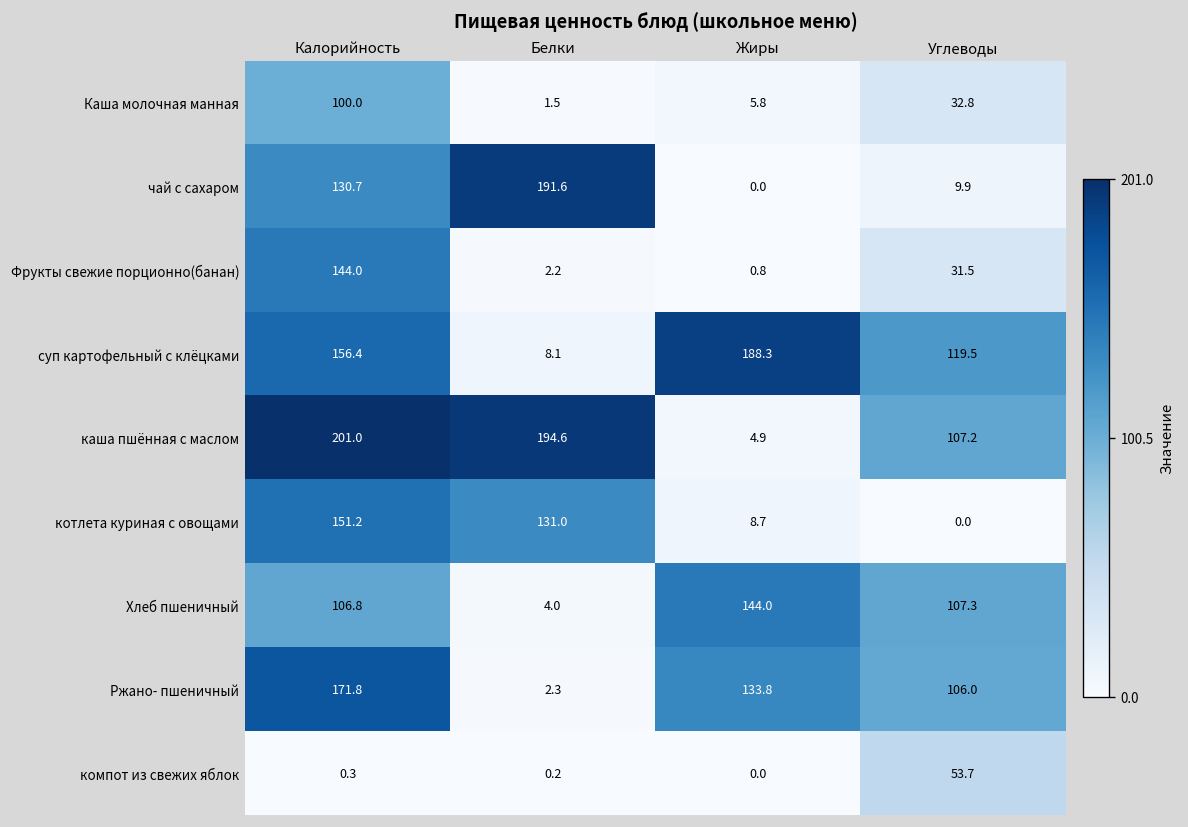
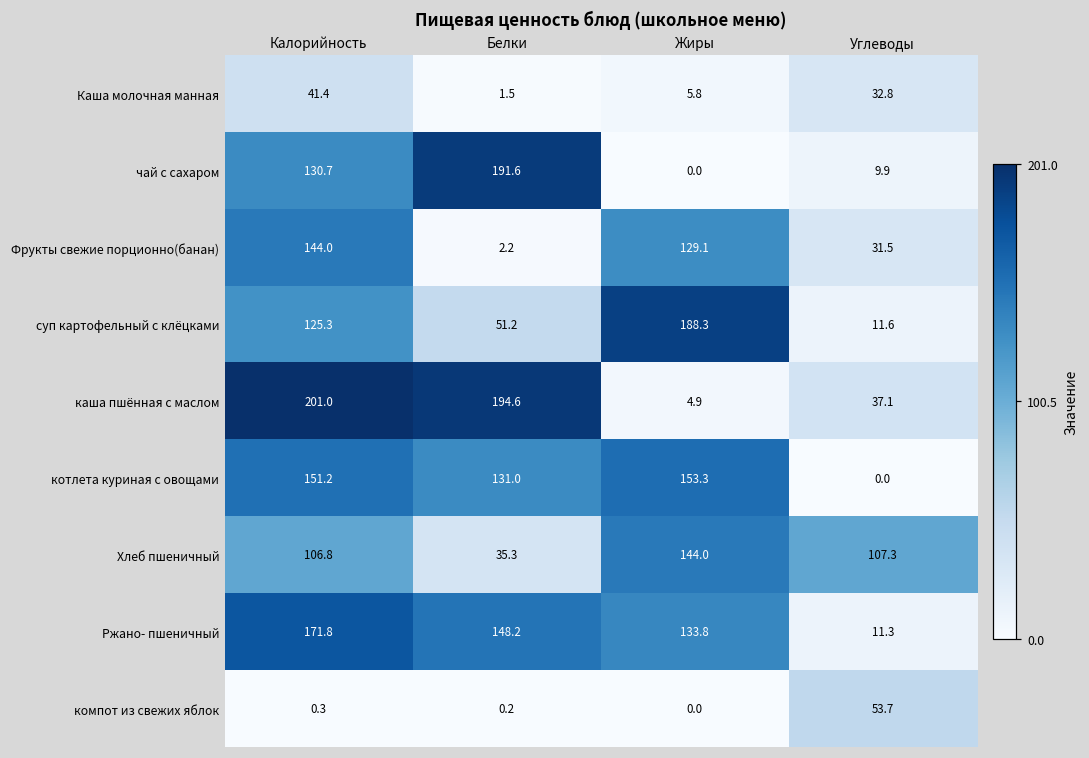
  {
    "Каша молочная манная": {
-     "Калорийность": 100.0,
+     "Калорийность": 41.4,
      "Белки": 1.5,
      "Жиры": 5.8,
      "Углеводы": 32.8
    },
    "чай с сахаром": {
      "Калорийность": 130.7,
      "Белки": 191.6,
      "Жиры": 0.0,
      "Углеводы": 9.9
    },
    "Фрукты свежие порционно(банан)": {
      "Калорийность": 144.0,
      "Белки": 2.2,
-     "Жиры": 0.8,
+     "Жиры": 129.1,
      "Углеводы": 31.5
    },
    "суп картофельный с клёцками": {
-     "Калорийность": 156.4,
-     "Белки": 8.1,
+     "Калорийность": 125.3,
+     "Белки": 51.2,
      "Жиры": 188.3,
-     "Углеводы": 119.5
+     "Углеводы": 11.6
    },
    "каша пшённая с маслом": {
      "Калорийность": 201.0,
      "Белки": 194.6,
      "Жиры": 4.9,
-     "Углеводы": 107.2
+     "Углеводы": 37.1
    },
    "котлета куриная с овощами": {
      "Калорийность": 151.2,
      "Белки": 131.0,
-     "Жиры": 8.7,
+     "Жиры": 153.3,
      "Углеводы": 0.0
    },
    "Хлеб пшеничный": {
      "Калорийность": 106.8,
-     "Белки": 4.0,
+     "Белки": 35.3,
      "Жиры": 144.0,
      "Углеводы": 107.3
    },
    "Ржано- пшеничный": {
      "Калорийность": 171.8,
-     "Белки": 2.3,
+     "Белки": 148.2,
      "Жиры": 133.8,
-     "Углеводы": 106.0
+     "Углеводы": 11.3
    },
    "компот из свежих яблок": {
      "Калорийность": 0.3,
      "Белки": 0.2,
      "Жиры": 0.0,
      "Углеводы": 53.7
    }
  }
